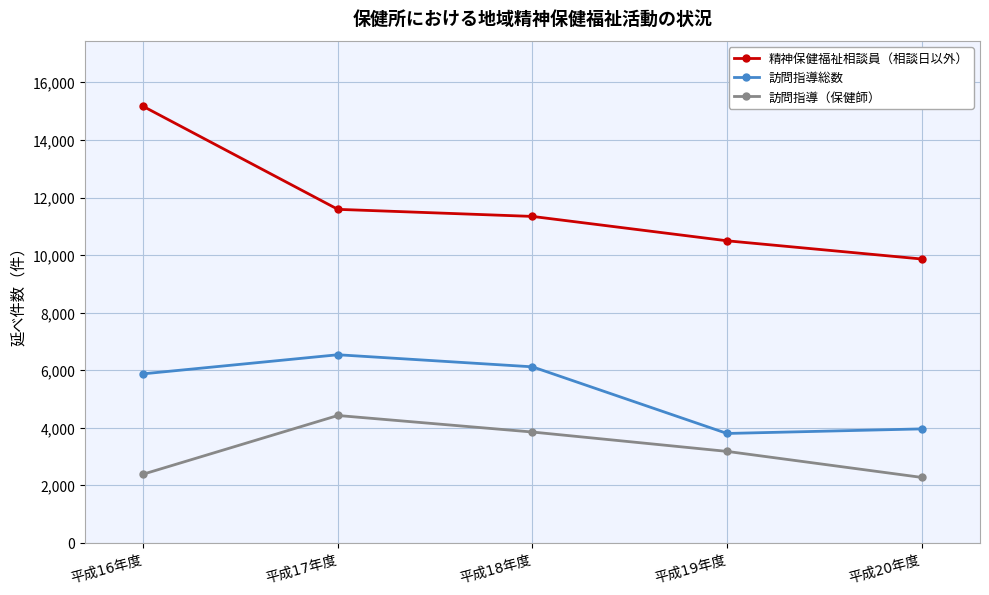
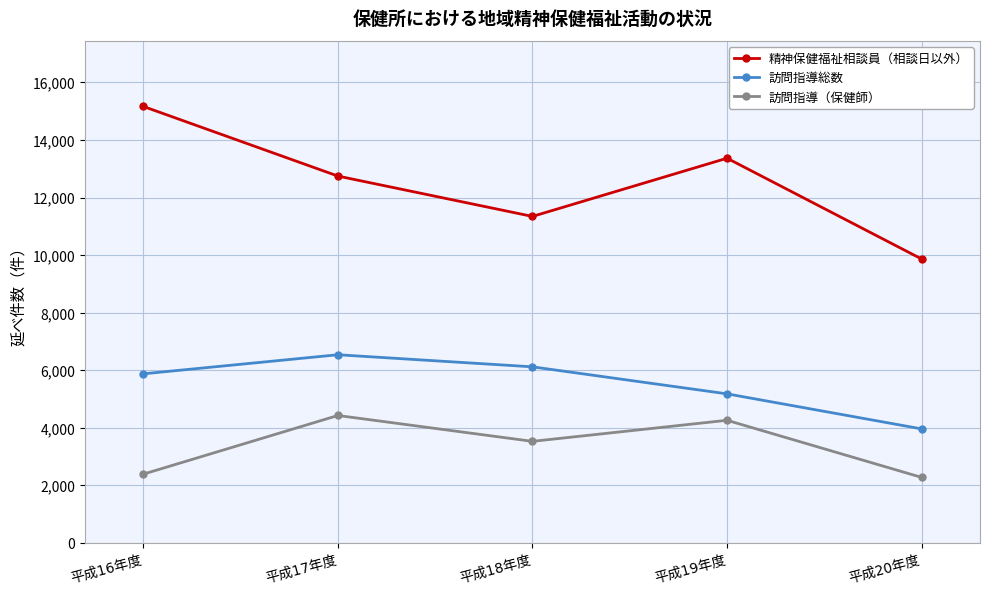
  {
    "精神保健福祉相談員（相談日以外）": {
      "平成16年度": "15,200",
-     "平成17年度": "11,600",
+     "平成17年度": "12,700",
      "平成18年度": "11,300",
-     "平成19年度": "10,500",
+     "平成19年度": "13,400",
      "平成20年度": "9,900"
    },
    "訪問指導総数": {
      "平成16年度": "5,900",
      "平成17年度": "6,500",
      "平成18年度": "6,100",
-     "平成19年度": "3,800",
+     "平成19年度": "5,200",
      "平成20年度": "4,000"
    },
    "訪問指導（保健師）": {
      "平成16年度": "2,400",
      "平成17年度": "4,400",
-     "平成18年度": "3,900",
-     "平成19年度": "3,200",
+     "平成18年度": "3,500",
+     "平成19年度": "4,300",
      "平成20年度": "2,300"
    }
  }
